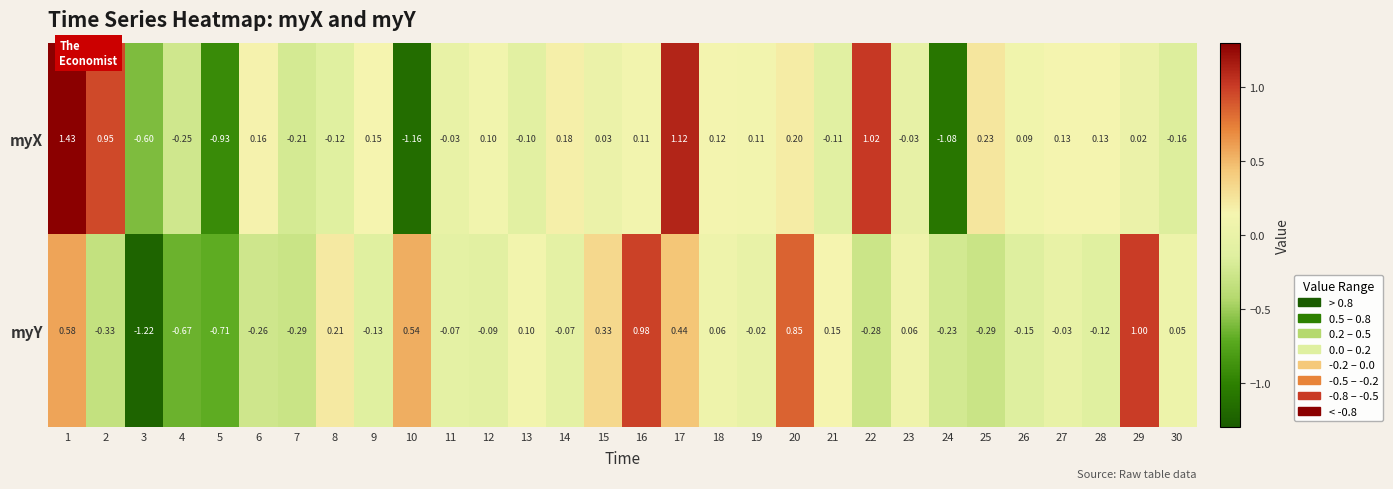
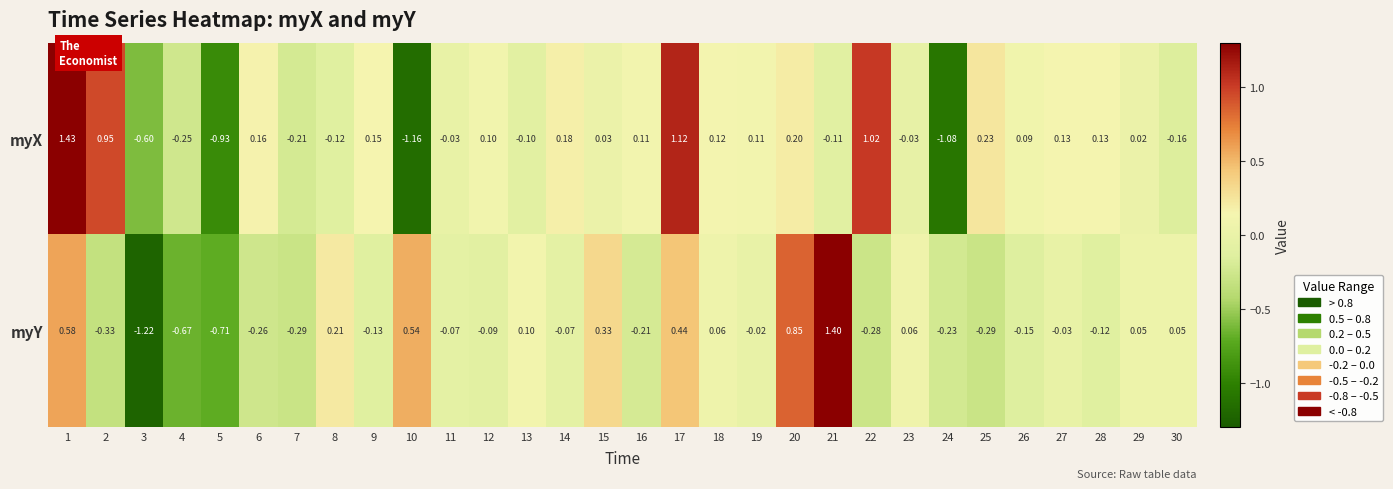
  {
    "myX": {
      "1": 1.43,
      "2": 0.95,
      "3": -0.60,
      "4": -0.25,
      "5": -0.93,
      "6": 0.16,
      "7": -0.21,
      "8": -0.12,
      "9": 0.15,
      "10": -1.16,
      "11": -0.03,
      "12": 0.10,
      "13": -0.10,
      "14": 0.18,
      "15": 0.03,
      "16": 0.11,
      "17": 1.12,
      "18": 0.12,
      "19": 0.11,
      "20": 0.20,
      "21": -0.11,
      "22": 1.02,
      "23": -0.03,
      "24": -1.08,
      "25": 0.23,
      "26": 0.09,
      "27": 0.13,
      "28": 0.13,
      "29": 0.02,
      "30": -0.16
    },
    "myY": {
      "1": 0.58,
      "2": -0.33,
      "3": -1.22,
      "4": -0.67,
      "5": -0.71,
      "6": -0.26,
      "7": -0.29,
      "8": 0.21,
      "9": -0.13,
      "10": 0.54,
      "11": -0.07,
      "12": -0.09,
      "13": 0.10,
      "14": -0.07,
      "15": 0.33,
-     "16": 0.98,
+     "16": -0.21,
      "17": 0.44,
      "18": 0.06,
      "19": -0.02,
      "20": 0.85,
-     "21": 0.15,
+     "21": 1.40,
      "22": -0.28,
      "23": 0.06,
      "24": -0.23,
      "25": -0.29,
      "26": -0.15,
      "27": -0.03,
      "28": -0.12,
-     "29": 1.00,
+     "29": 0.05,
      "30": 0.05
    }
  }
